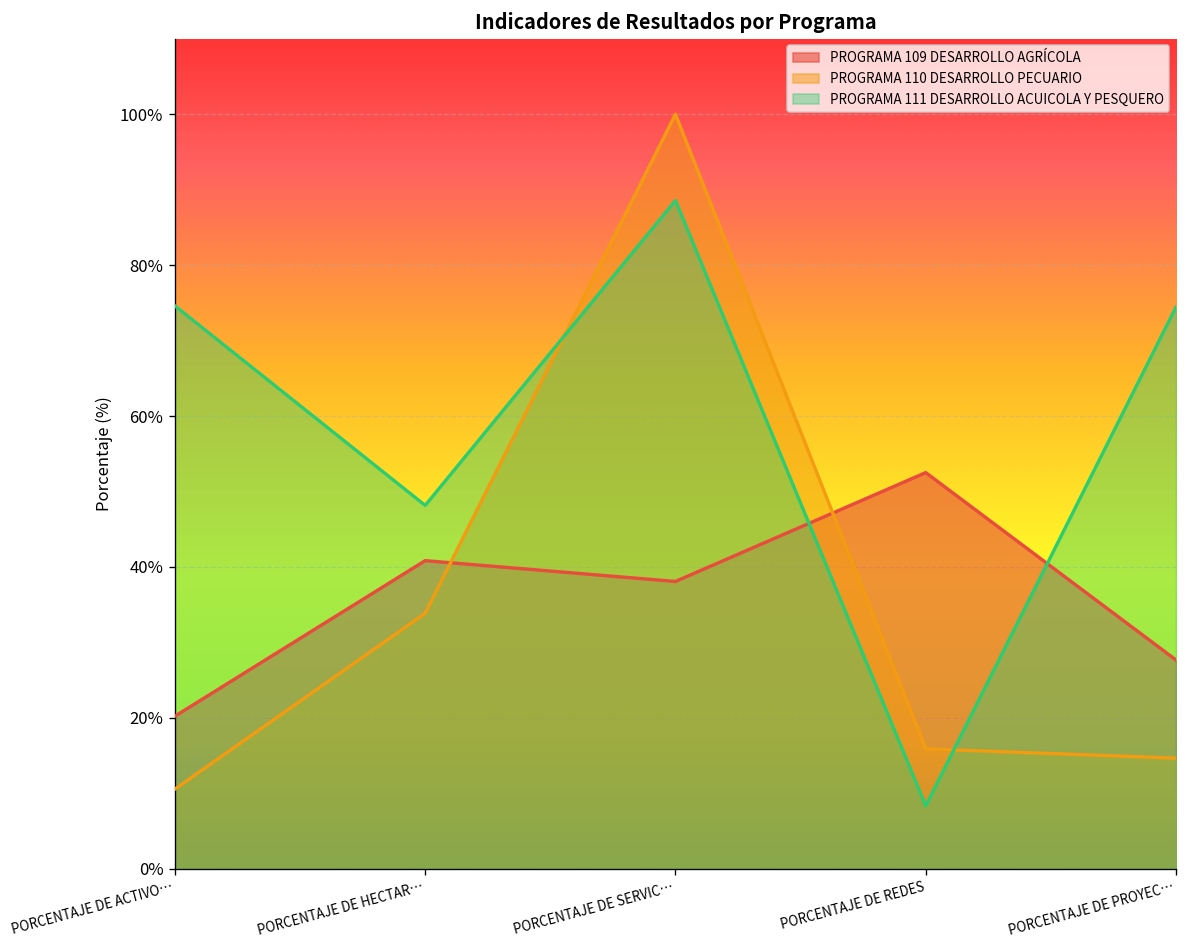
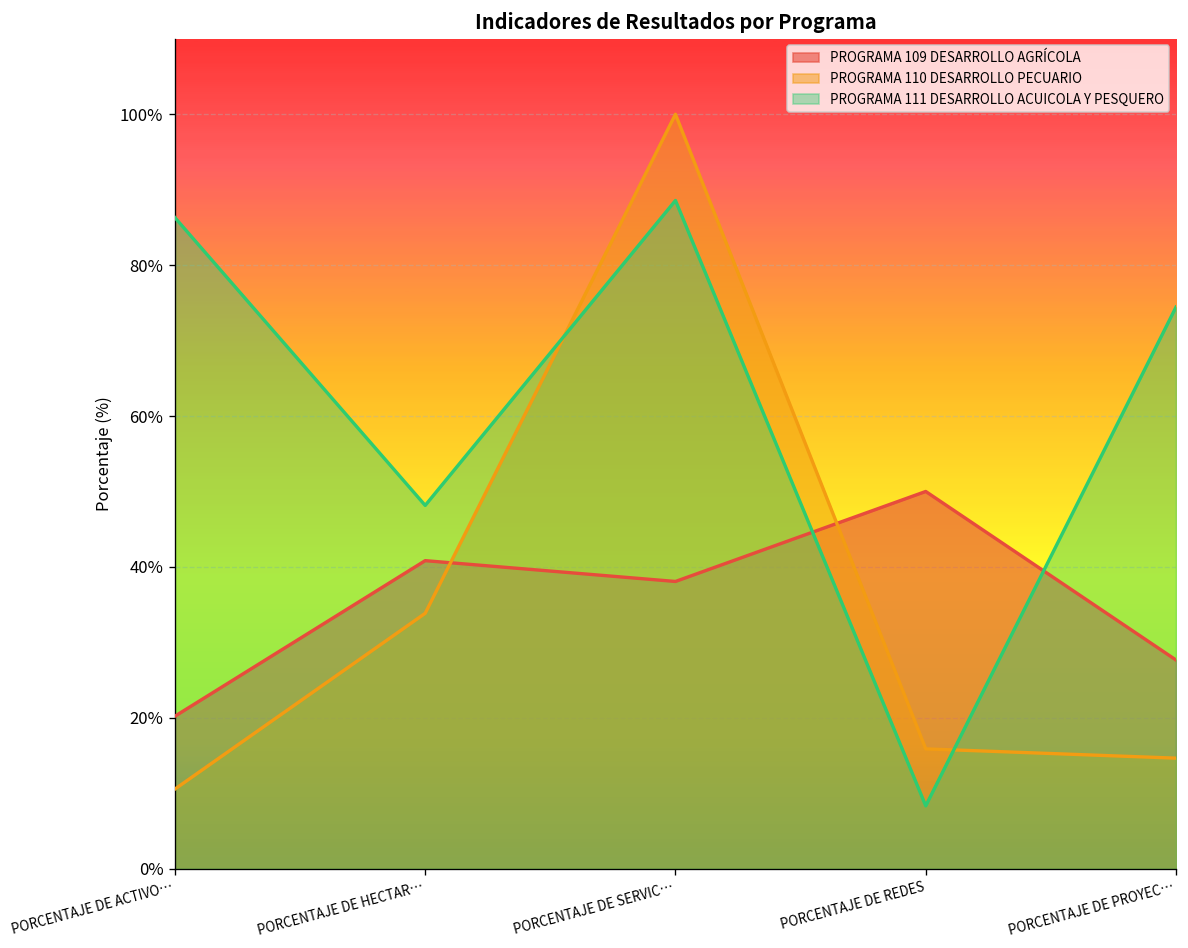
  {
    "PROGRAMA 109 DESARROLLO AGRÍCOLA": {
      "PORCENTAJE DE ACTIVO…": "20%",
      "PORCENTAJE DE HECTAR…": "41%",
      "PORCENTAJE DE SERVIC…": "38%",
-     "PORCENTAJE DE REDES": "53%",
+     "PORCENTAJE DE REDES": "50%",
      "PORCENTAJE DE PROYEC…": "28%"
    },
    "PROGRAMA 110 DESARROLLO PECUARIO": {
      "PORCENTAJE DE ACTIVO…": "11%",
      "PORCENTAJE DE HECTAR…": "34%",
      "PORCENTAJE DE SERVIC…": "100%",
      "PORCENTAJE DE REDES": "16%",
      "PORCENTAJE DE PROYEC…": "15%"
    },
    "PROGRAMA 111 DESARROLLO ACUICOLA Y PESQUERO": {
-     "PORCENTAJE DE ACTIVO…": "75%",
+     "PORCENTAJE DE ACTIVO…": "86%",
      "PORCENTAJE DE HECTAR…": "48%",
      "PORCENTAJE DE SERVIC…": "89%",
      "PORCENTAJE DE REDES": "8%",
      "PORCENTAJE DE PROYEC…": "74%"
    }
  }
